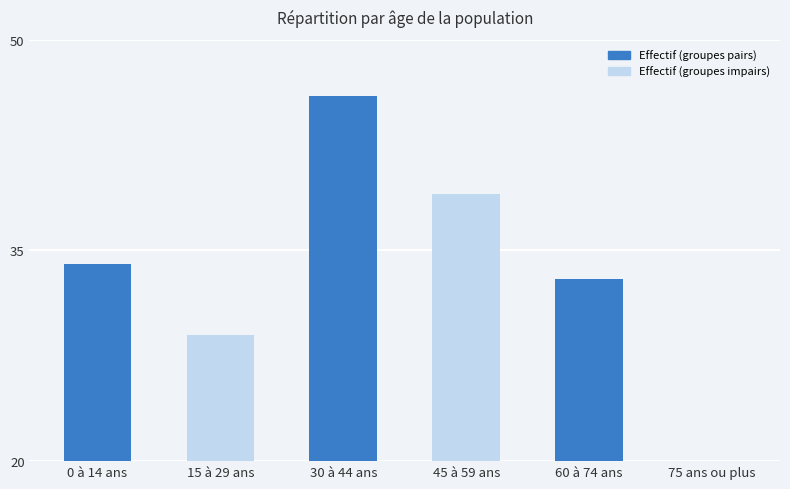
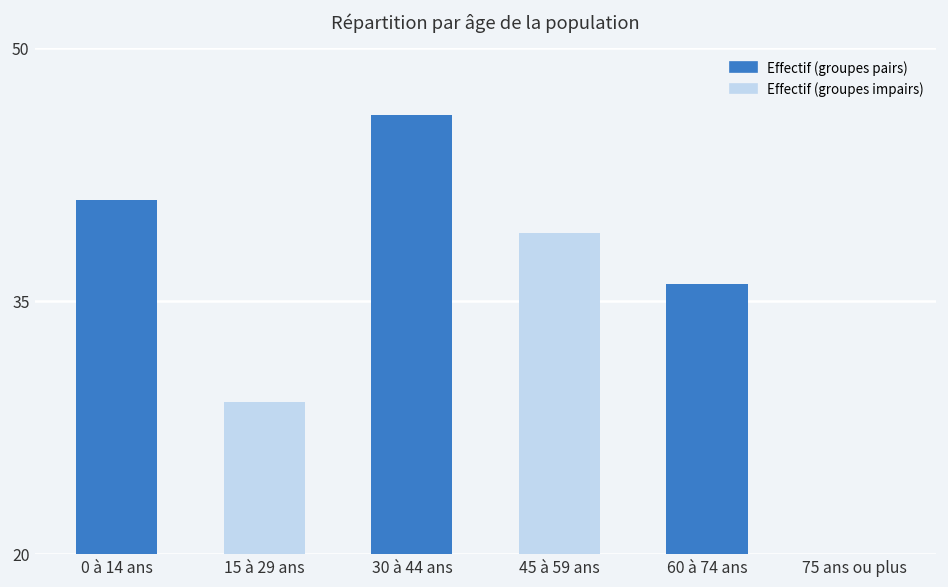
  {
-   "0 à 14 ans": 34,
+   "0 à 14 ans": 41,
    "15 à 29 ans": 29,
    "30 à 44 ans": 46,
    "45 à 59 ans": 39,
-   "60 à 74 ans": 33
+   "60 à 74 ans": 36
  }
